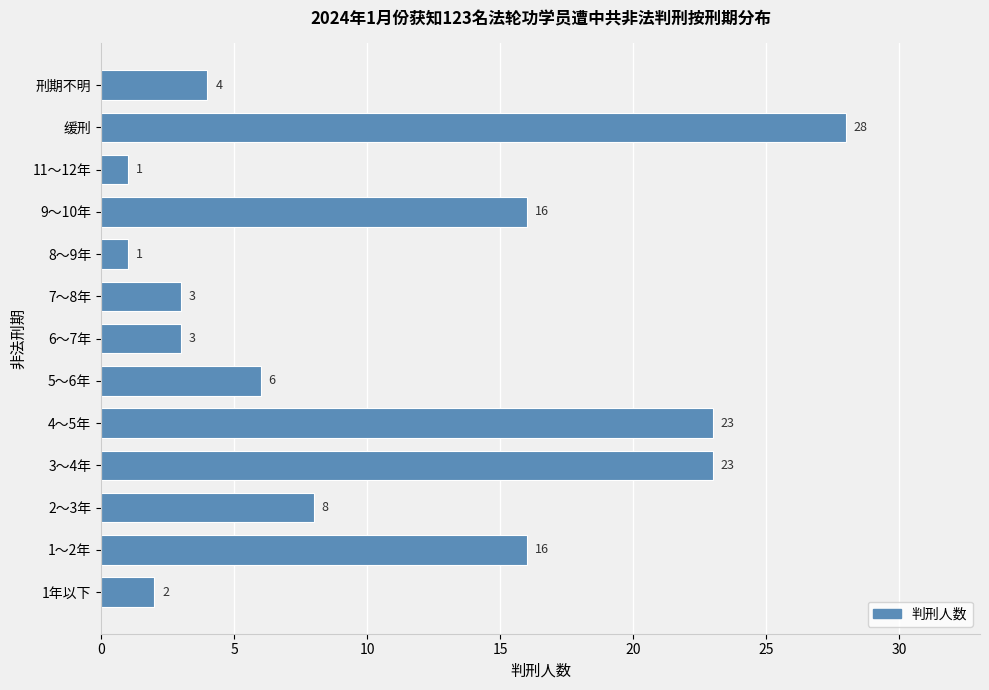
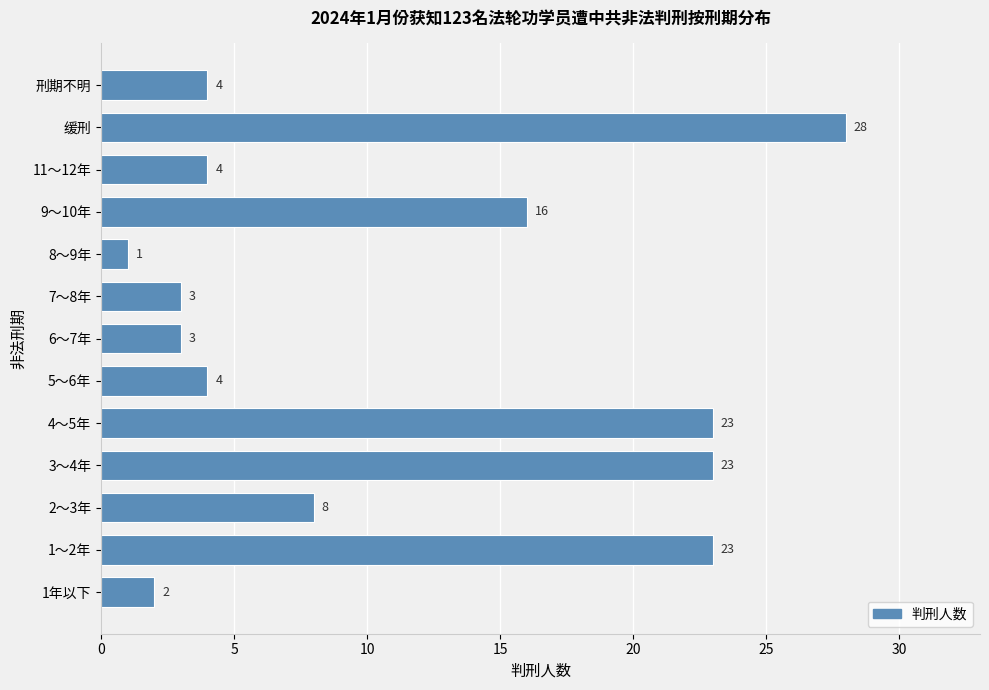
  {
    "刑期不明": 4,
    "缓刑": 28,
-   "11～12年": 1,
+   "11～12年": 4,
    "9～10年": 16,
    "8～9年": 1,
    "7～8年": 3,
    "6～7年": 3,
-   "5～6年": 6,
+   "5～6年": 4,
    "4～5年": 23,
    "3～4年": 23,
    "2～3年": 8,
-   "1～2年": 16,
+   "1～2年": 23,
    "1年以下": 2
  }
